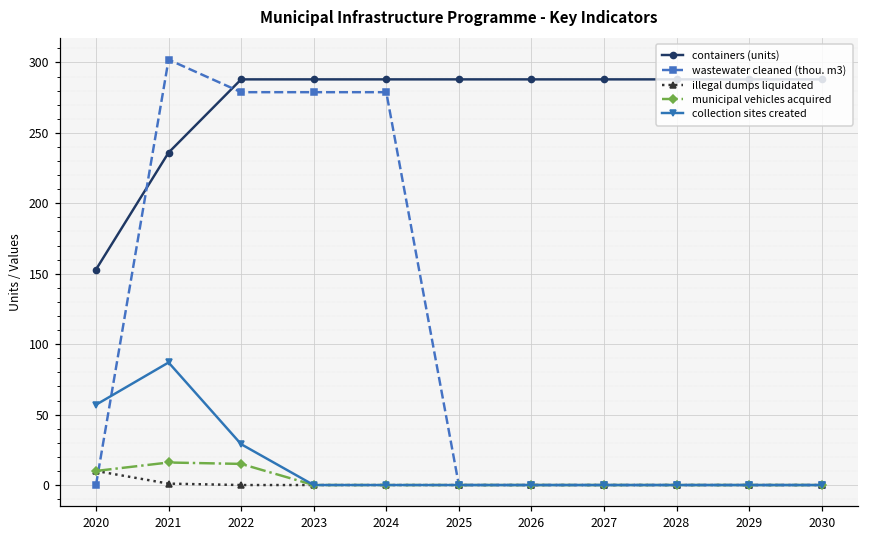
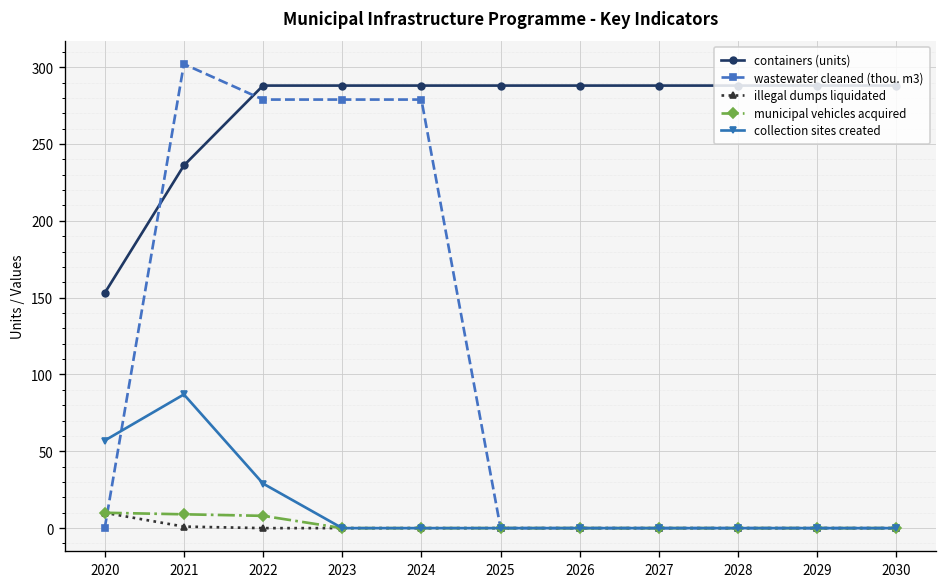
  {
    "municipal vehicles acquired": {
-     "2021": 16,
-     "2022": 15
+     "2021": 9,
+     "2022": 8
    }
  }
